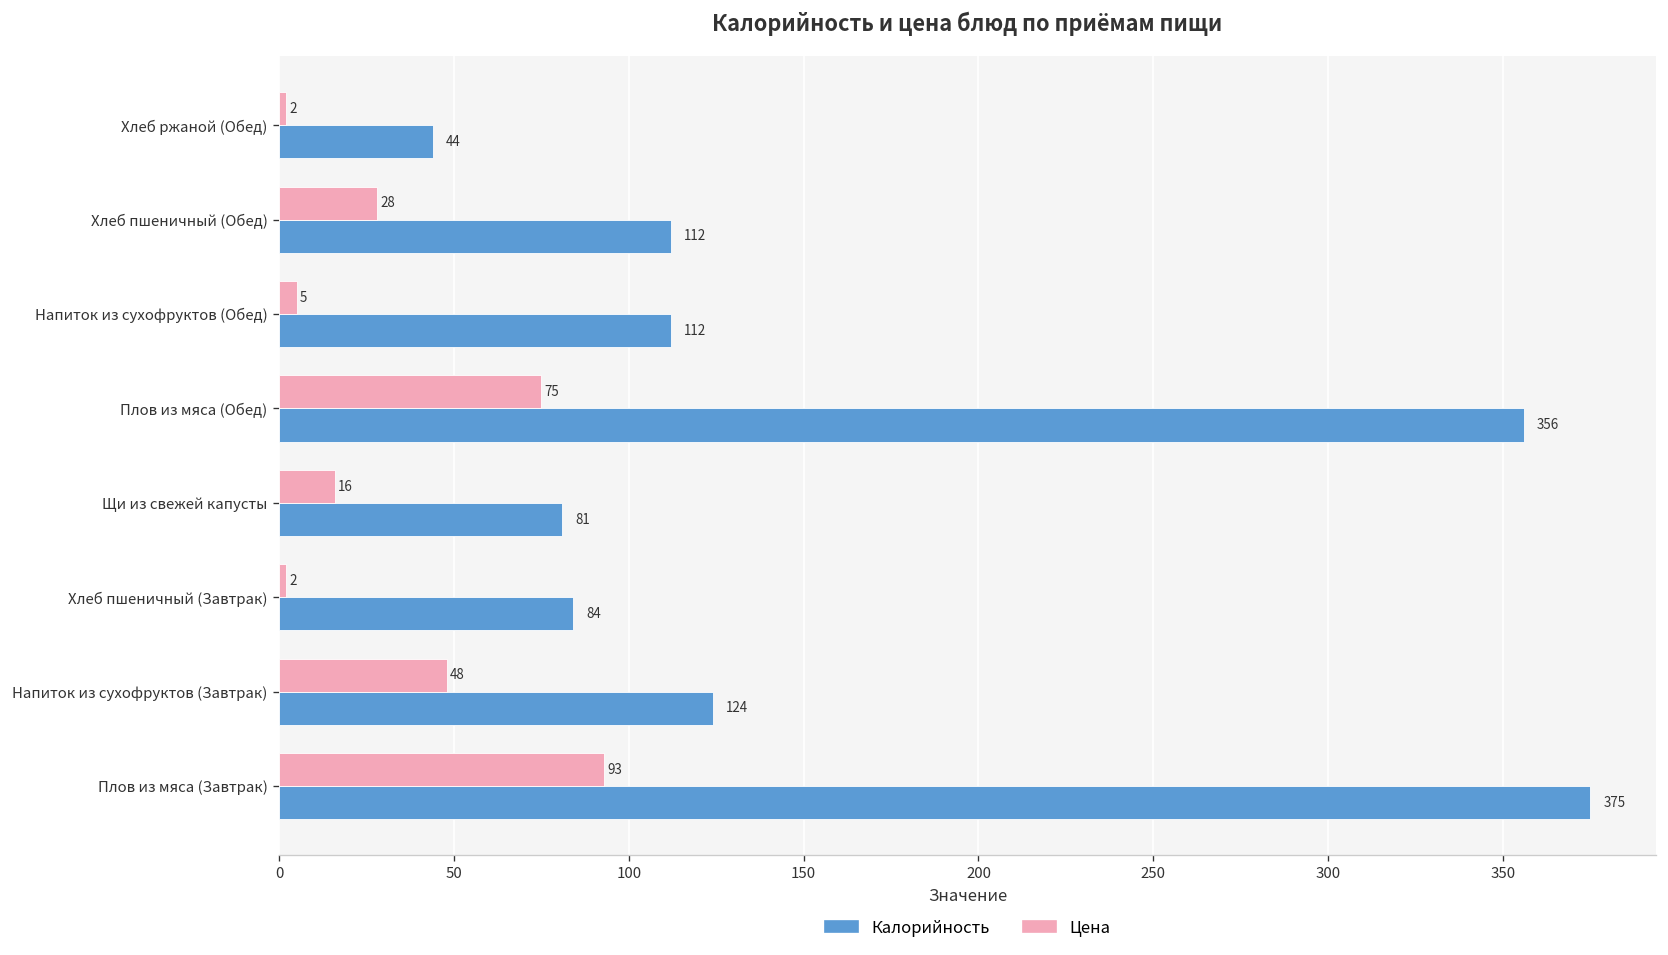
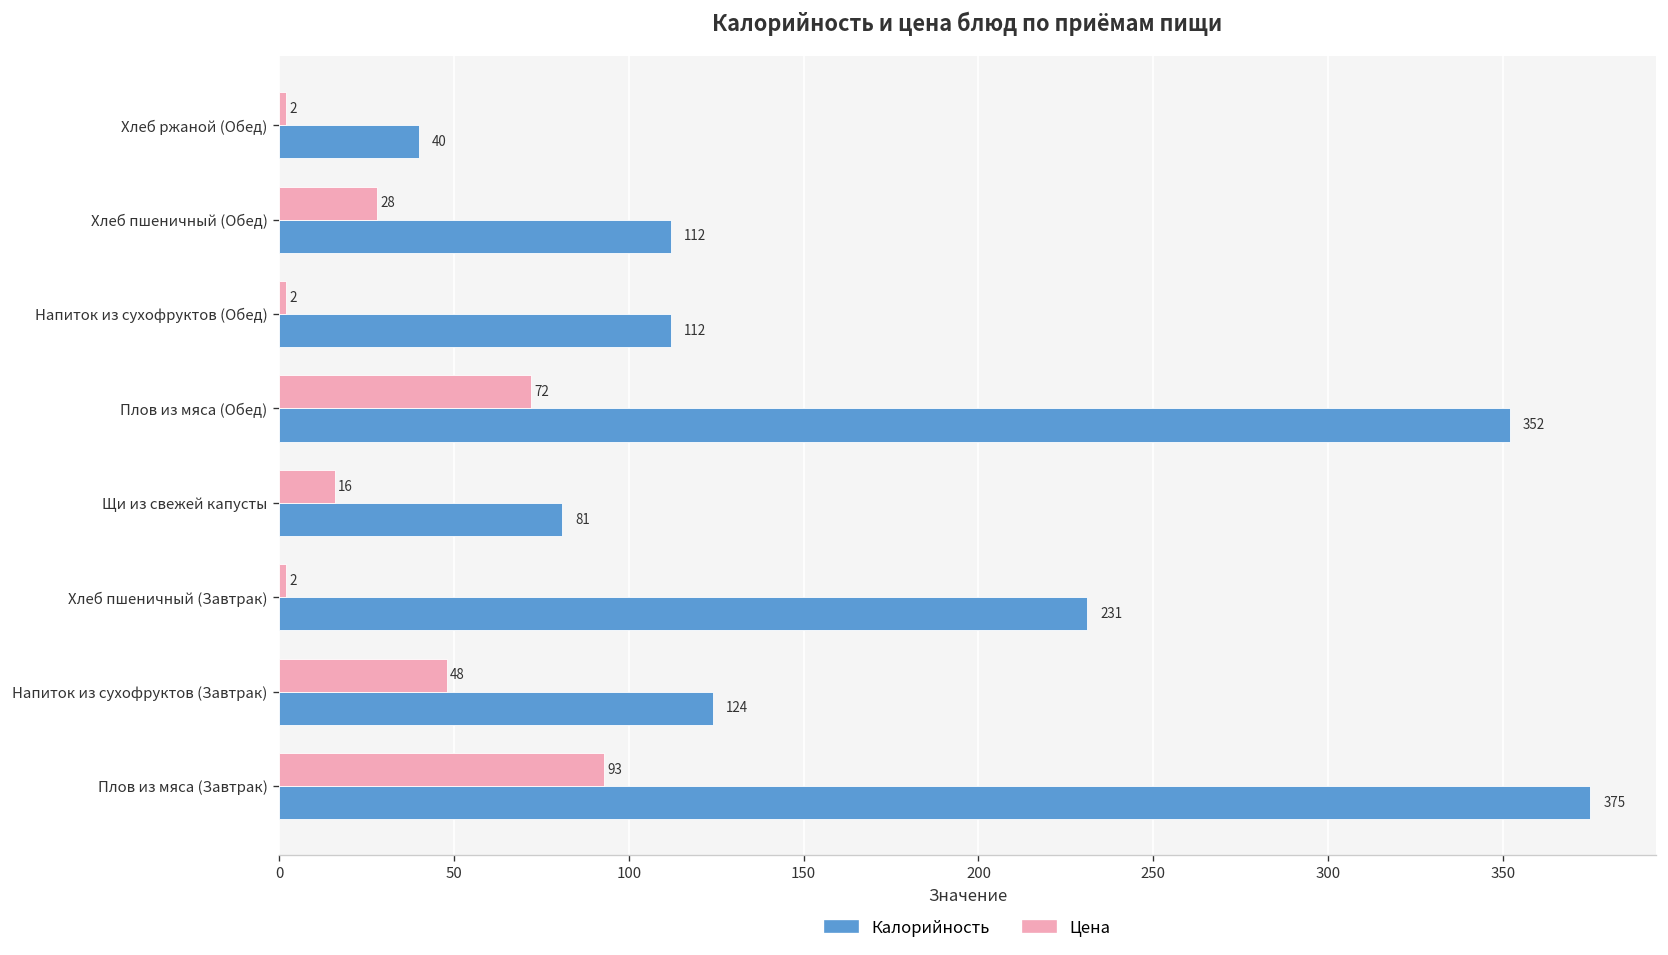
  {
    "Калорийность": {
-     "Хлеб ржаной (Обед)": 44,
+     "Хлеб ржаной (Обед)": 40,
      "Хлеб пшеничный (Обед)": 112,
      "Напиток из сухофруктов (Обед)": 112,
-     "Плов из мяса (Обед)": 356,
+     "Плов из мяса (Обед)": 352,
      "Щи из свежей капусты": 81,
-     "Хлеб пшеничный (Завтрак)": 84,
+     "Хлеб пшеничный (Завтрак)": 231,
      "Напиток из сухофруктов (Завтрак)": 124,
      "Плов из мяса (Завтрак)": 375
    },
    "Цена": {
      "Хлеб ржаной (Обед)": 2,
      "Хлеб пшеничный (Обед)": 28,
-     "Напиток из сухофруктов (Обед)": 5,
-     "Плов из мяса (Обед)": 75,
+     "Напиток из сухофруктов (Обед)": 2,
+     "Плов из мяса (Обед)": 72,
      "Щи из свежей капусты": 16,
      "Хлеб пшеничный (Завтрак)": 2,
      "Напиток из сухофруктов (Завтрак)": 48,
      "Плов из мяса (Завтрак)": 93
    }
  }
